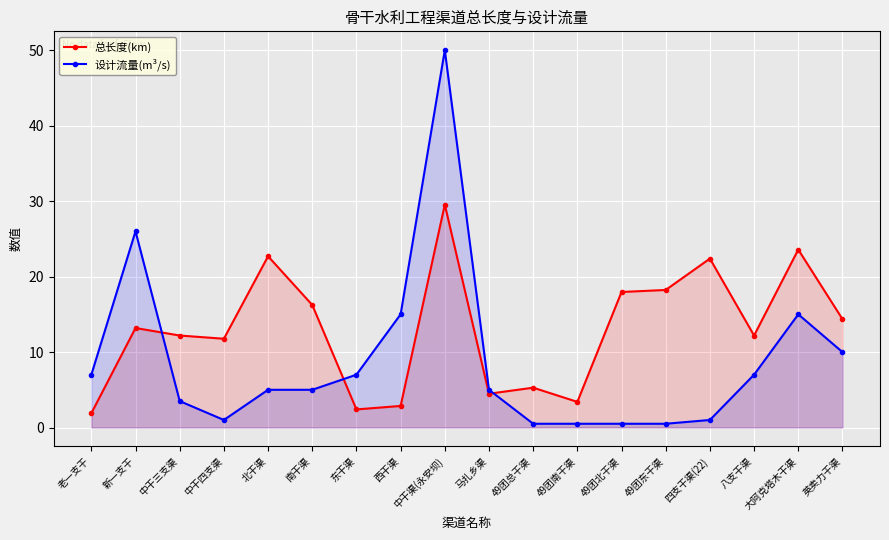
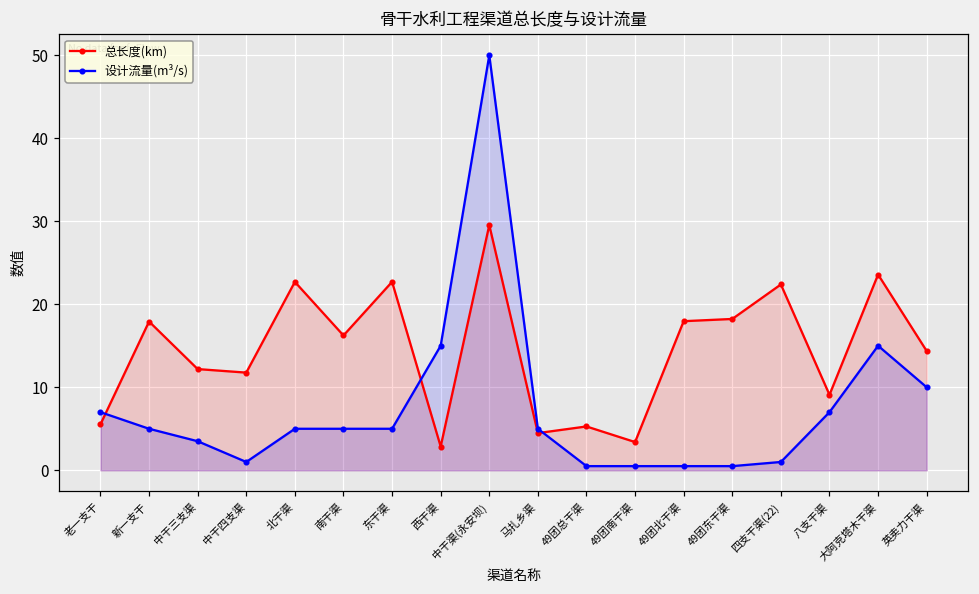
  {
    "总长度(km)": {
-     "老一支干": 2,
-     "新一支干": 13,
+     "老一支干": 6,
+     "新一支干": 18,
      "中干三支渠": 12,
      "中干四支渠": 12,
      "北干渠": 23,
      "南干渠": 16,
-     "东干渠": 2,
+     "东干渠": 23,
      "西干渠": 3,
      "中干渠(永安坝)": 30,
      "马扎乡渠": 4,
      "49团总干渠": 5,
      "49团南干渠": 3,
      "49团北干渠": 18,
      "49团东干渠": 18,
      "四支干渠(22)": 22,
-     "八支干渠": 12,
+     "八支干渠": 9,
      "大阿克塔木干渠": 24,
      "英卖力干渠": 14
    },
    "设计流量(m³/s)": {
      "老一支干": 7,
-     "新一支干": 26,
+     "新一支干": 5,
      "中干三支渠": 4,
      "中干四支渠": 1,
      "北干渠": 5,
      "南干渠": 5,
-     "东干渠": 7,
+     "东干渠": 5,
      "西干渠": 15,
      "中干渠(永安坝)": 50,
      "马扎乡渠": 5,
      "49团总干渠": 1,
      "49团南干渠": 1,
      "49团北干渠": 1,
      "49团东干渠": 1,
      "四支干渠(22)": 1,
      "八支干渠": 7,
      "大阿克塔木干渠": 15,
      "英卖力干渠": 10
    }
  }
